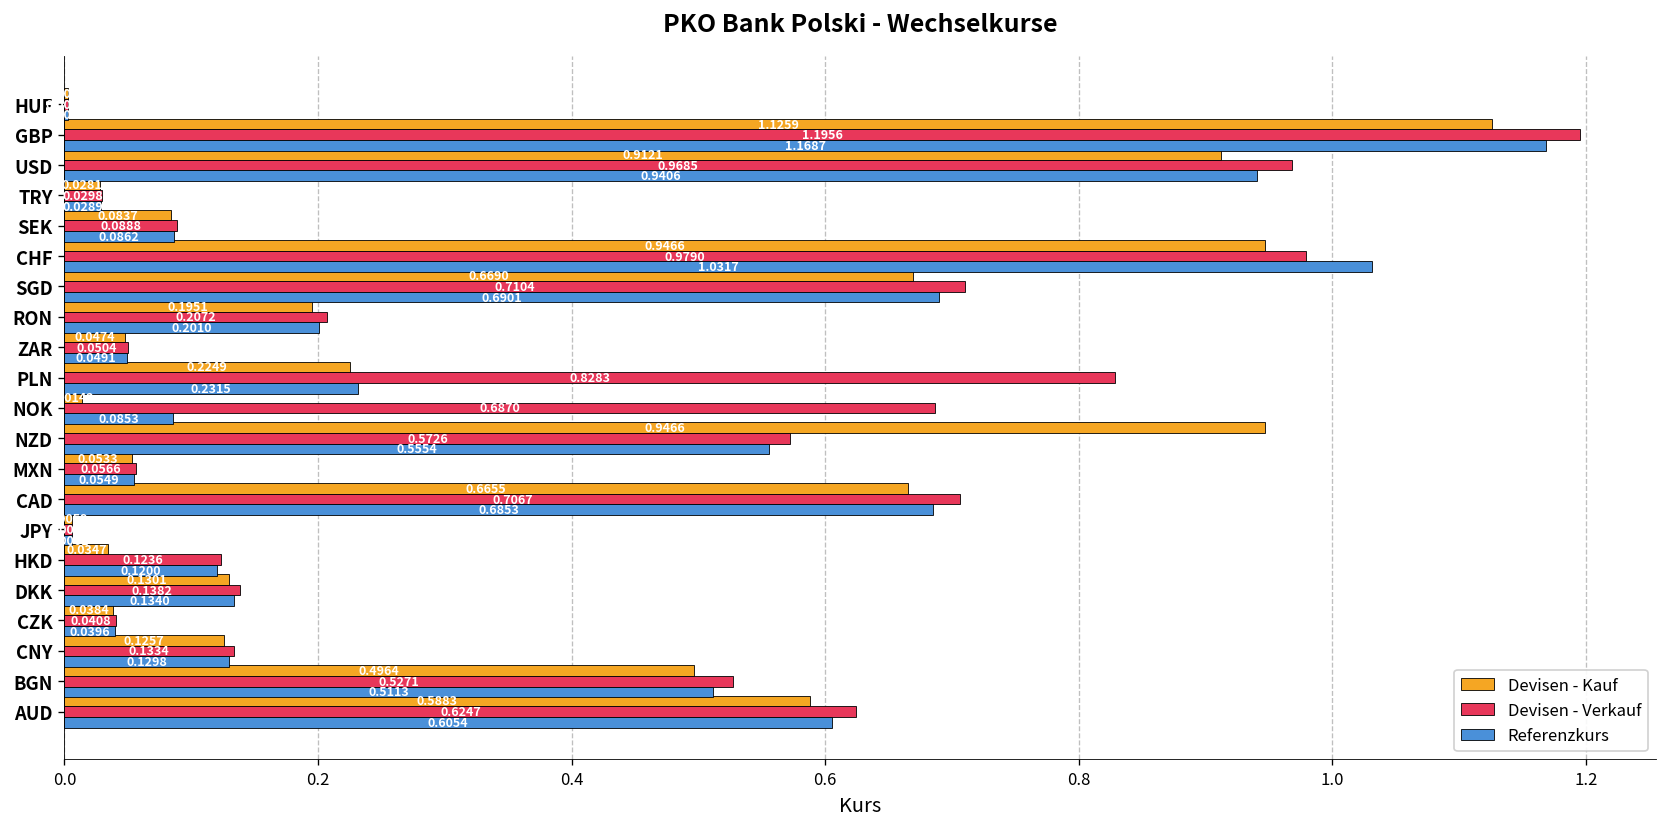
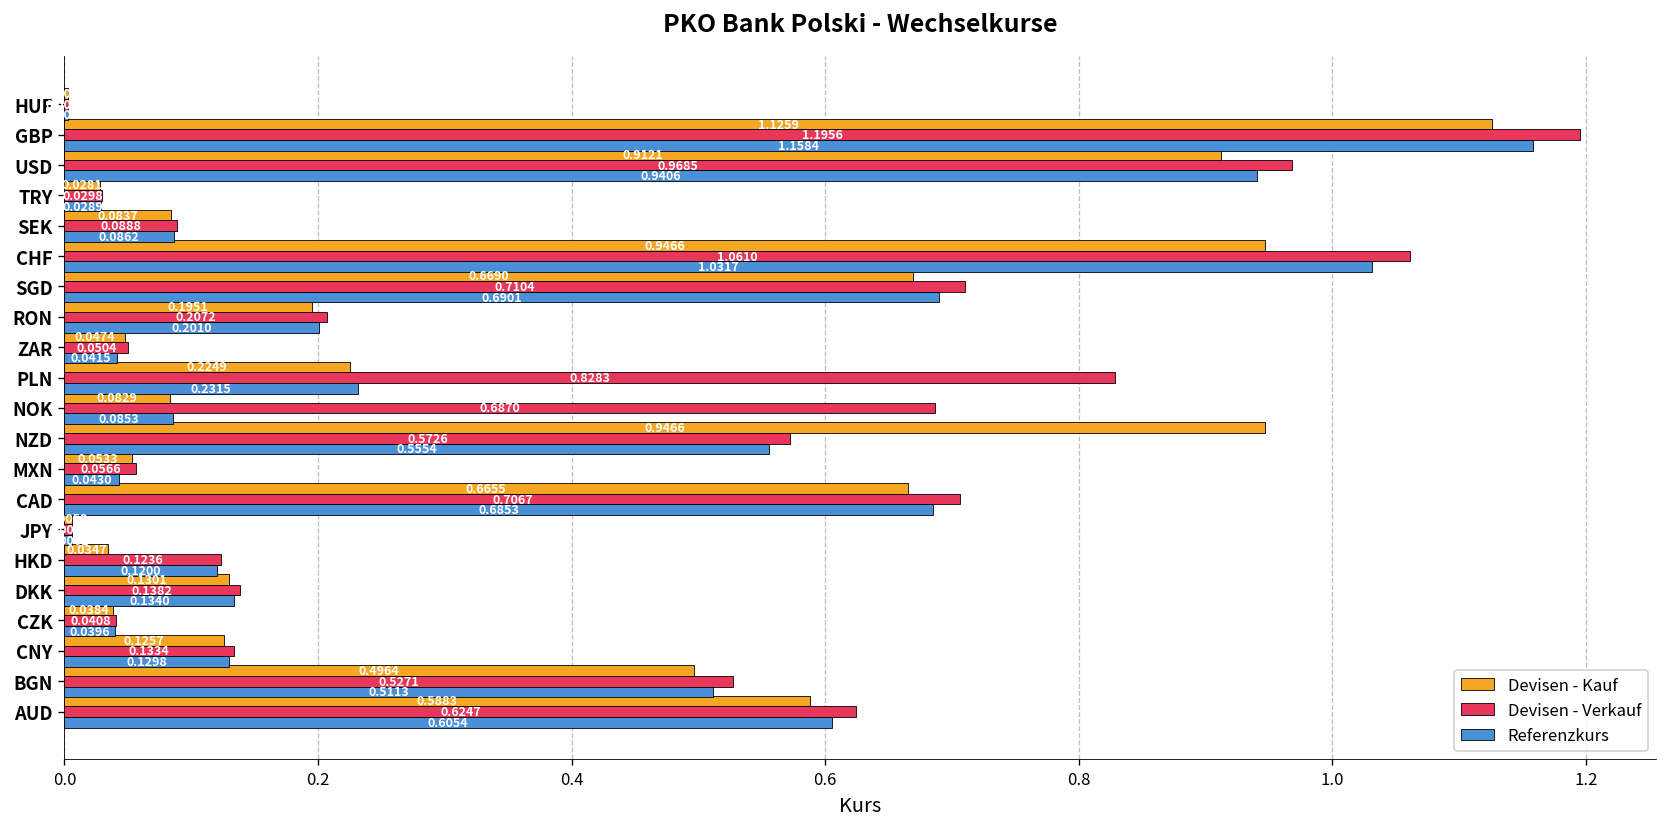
  {
    "Devisen - Kauf": {
      "GBP": 1.1259,
      "USD": 0.9121,
      "TRY": 0.0281,
      "SEK": 0.0837,
      "CHF": 0.9466,
      "SGD": 0.6690,
      "RON": 0.1951,
      "ZAR": 0.0474,
      "PLN": 0.2249,
-     "NOK": 0.0142,
+     "NOK": 0.0829,
      "NZD": 0.9466,
      "MXN": 0.0533,
      "CAD": 0.6655,
      "HKD": 0.0347,
      "CZK": 0.0384,
      "CNY": 0.1257,
      "BGN": 0.4964,
      "AUD": 0.5883
    },
    "Devisen - Verkauf": {
      "GBP": 1.1956,
      "USD": 0.9685,
      "TRY": 0.0298,
      "SEK": 0.0888,
-     "CHF": 0.9790,
+     "CHF": 1.0610,
      "SGD": 0.7104,
      "RON": 0.2072,
      "ZAR": 0.0504,
      "PLN": 0.8283,
      "NOK": 0.6870,
      "NZD": 0.5726,
      "MXN": 0.0566,
      "CAD": 0.7067,
      "HKD": 0.1236,
      "DKK": 0.1382,
      "CZK": 0.0408,
      "CNY": 0.1334,
      "BGN": 0.5271,
      "AUD": 0.6247
    },
    "Referenzkurs": {
-     "GBP": 1.1687,
+     "GBP": 1.1584,
      "USD": 0.9406,
      "TRY": 0.0289,
      "SEK": 0.0862,
      "CHF": 1.0317,
      "SGD": 0.6901,
      "RON": 0.2010,
-     "ZAR": 0.0491,
+     "ZAR": 0.0415,
      "PLN": 0.2315,
      "NOK": 0.0853,
      "NZD": 0.5554,
-     "MXN": 0.0549,
+     "MXN": 0.0430,
      "CAD": 0.6853,
      "DKK": 0.1340,
      "CZK": 0.0396,
      "CNY": 0.1298,
      "BGN": 0.5113,
      "AUD": 0.6054
    }
  }
